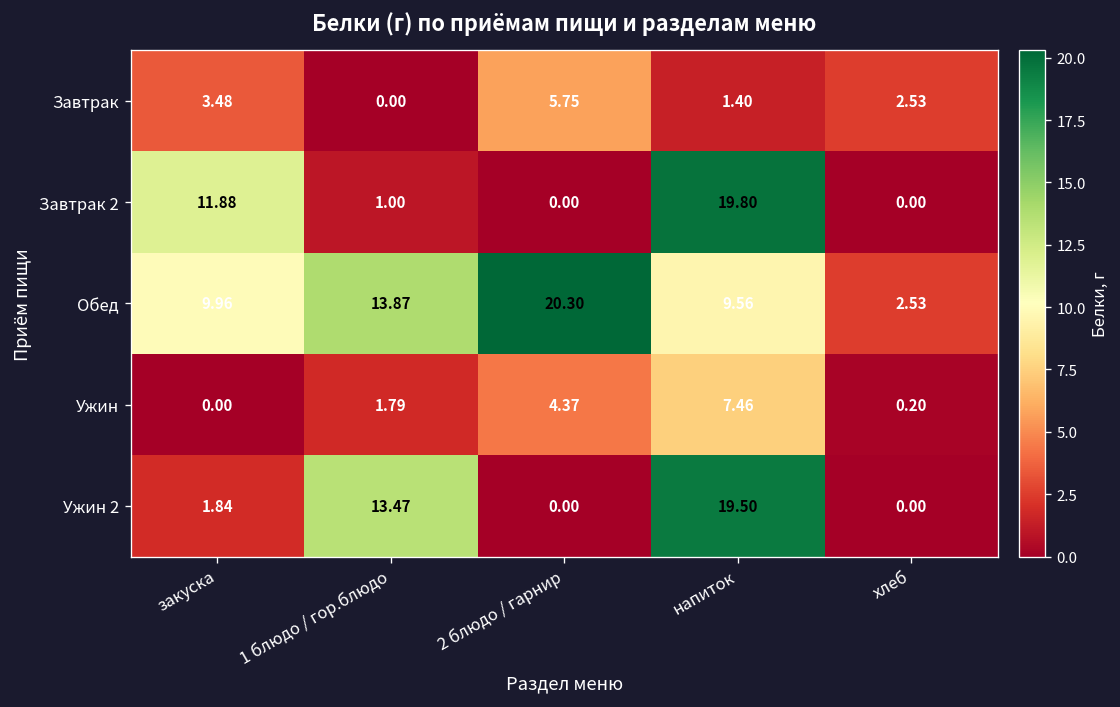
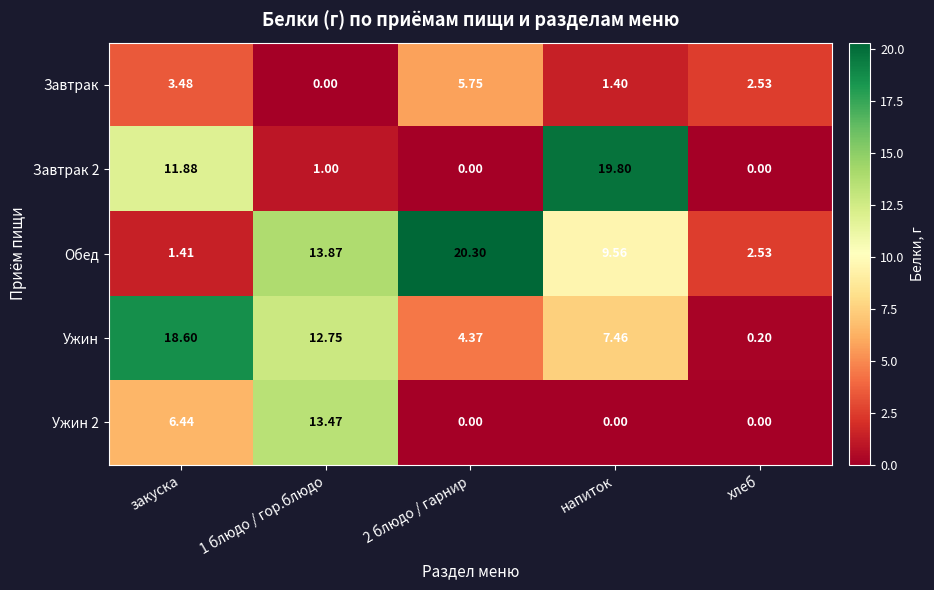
  {
    "Завтрак": {
      "закуска": 3.48,
      "1 блюдо / гор.блюдо": 0.00,
      "2 блюдо / гарнир": 5.75,
      "напиток": 1.40,
      "хлеб": 2.53
    },
    "Завтрак 2": {
      "закуска": 11.88,
      "1 блюдо / гор.блюдо": 1.00,
      "2 блюдо / гарнир": 0.00,
      "напиток": 19.80,
      "хлеб": 0.00
    },
    "Обед": {
-     "закуска": 9.96,
+     "закуска": 1.41,
      "1 блюдо / гор.блюдо": 13.87,
      "2 блюдо / гарнир": 20.30,
      "напиток": 9.56,
      "хлеб": 2.53
    },
    "Ужин": {
-     "закуска": 0.00,
-     "1 блюдо / гор.блюдо": 1.79,
+     "закуска": 18.60,
+     "1 блюдо / гор.блюдо": 12.75,
      "2 блюдо / гарнир": 4.37,
      "напиток": 7.46,
      "хлеб": 0.20
    },
    "Ужин 2": {
-     "закуска": 1.84,
+     "закуска": 6.44,
      "1 блюдо / гор.блюдо": 13.47,
      "2 блюдо / гарнир": 0.00,
-     "напиток": 19.50,
+     "напиток": 0.00,
      "хлеб": 0.00
    }
  }
